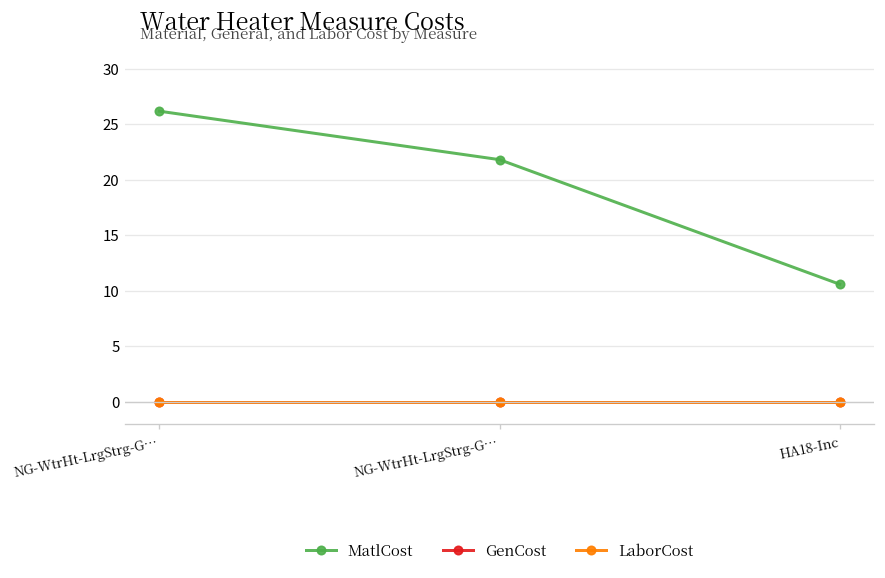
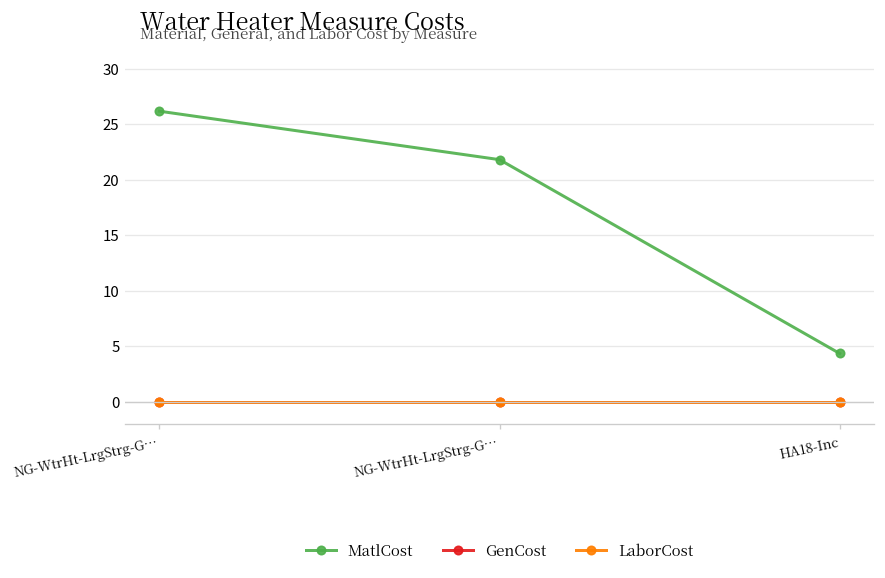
  {
    "MatlCost": {
-     "HA18-Inc": 11
+     "HA18-Inc": 4
    },
    "LaborCost": {
      "HA18-Inc": 0
    }
  }
